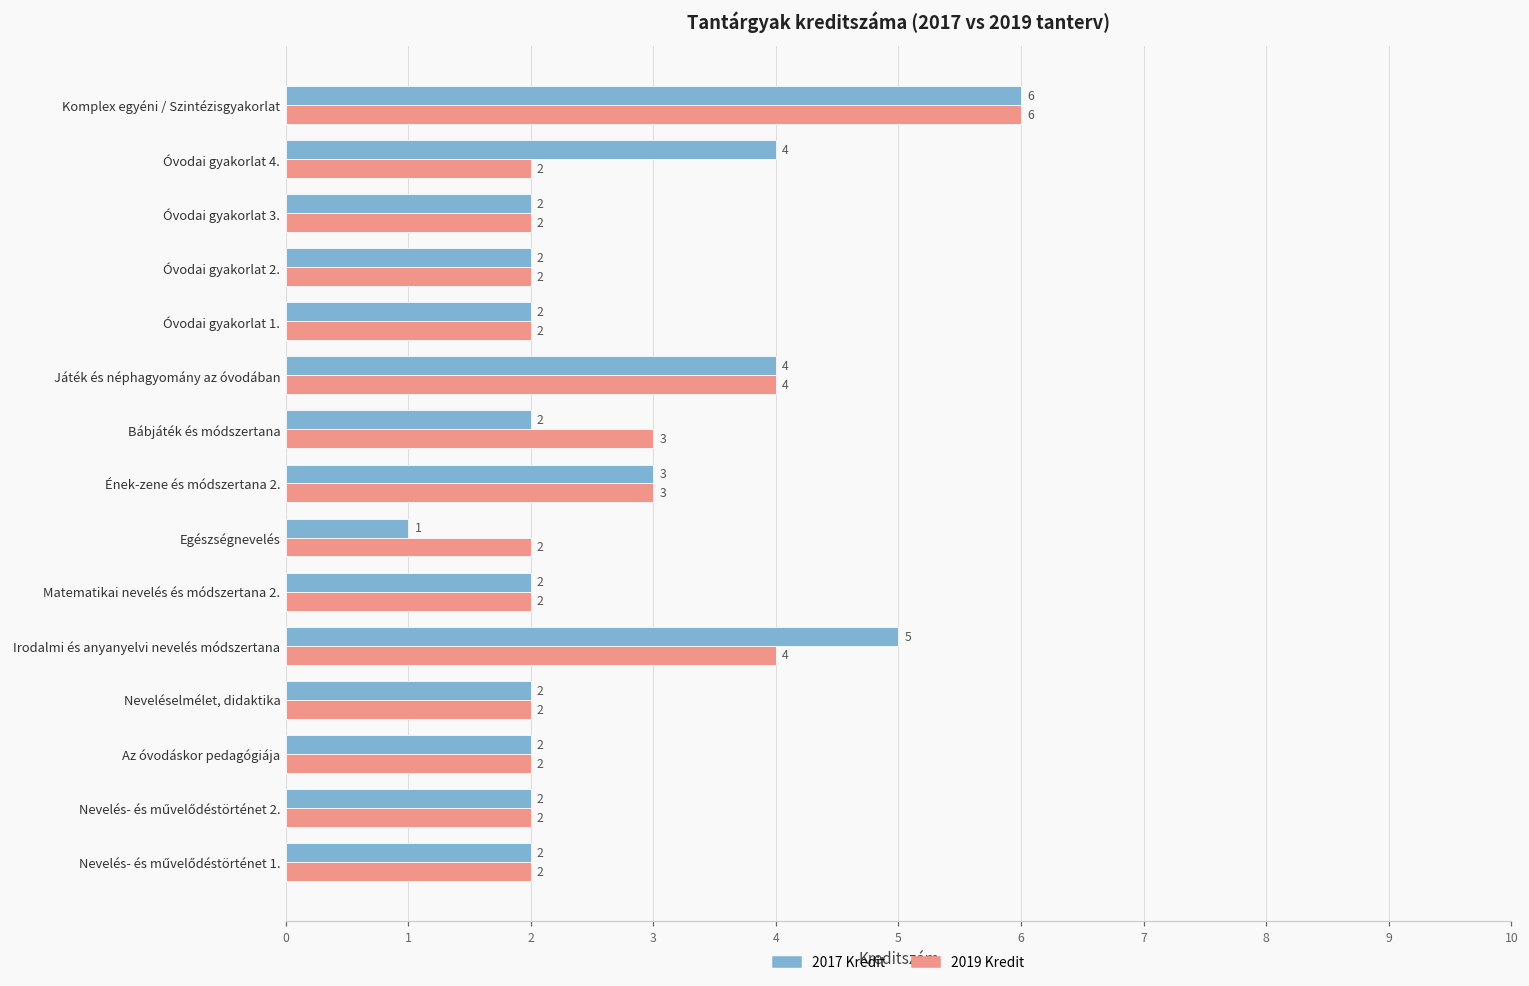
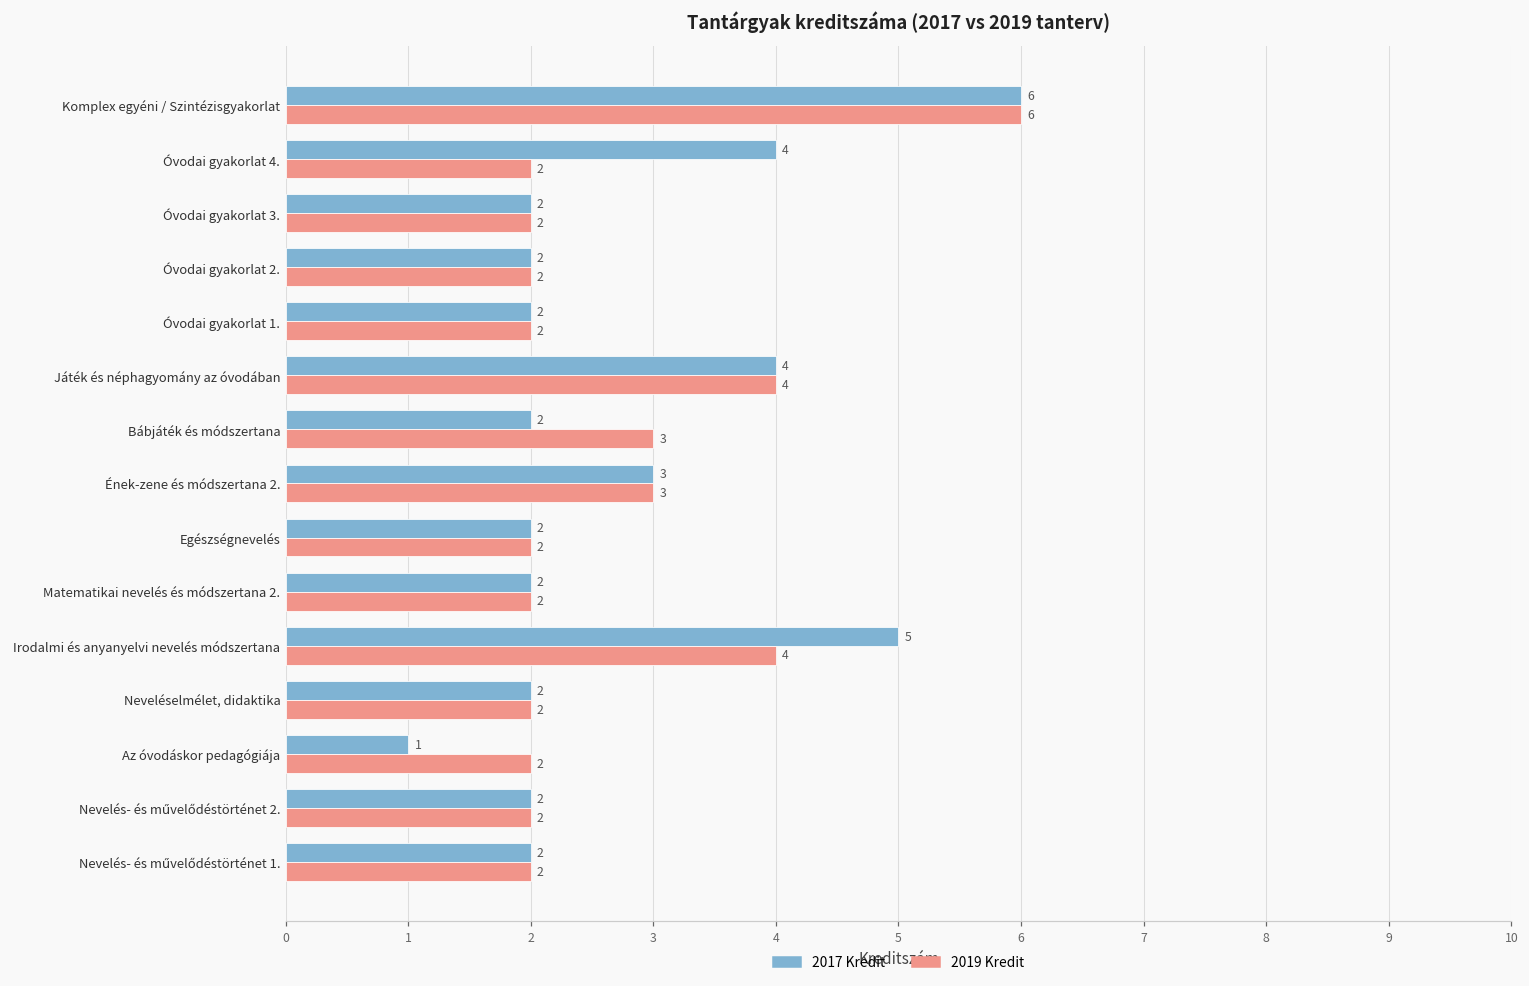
  {
    "2017 Kredit": {
      "Komplex egyéni / Szintézisgyakorlat": 6,
      "Óvodai gyakorlat 4.": 4,
      "Óvodai gyakorlat 3.": 2,
      "Óvodai gyakorlat 2.": 2,
      "Óvodai gyakorlat 1.": 2,
      "Játék és néphagyomány az óvodában": 4,
      "Bábjáték és módszertana": 2,
      "Ének-zene és módszertana 2.": 3,
-     "Egészségnevelés": 1,
+     "Egészségnevelés": 2,
      "Matematikai nevelés és módszertana 2.": 2,
      "Irodalmi és anyanyelvi nevelés módszertana": 5,
      "Neveléselmélet, didaktika": 2,
-     "Az óvodáskor pedagógiája": 2,
+     "Az óvodáskor pedagógiája": 1,
      "Nevelés- és művelődéstörténet 2.": 2,
      "Nevelés- és művelődéstörténet 1.": 2
    },
    "2019 Kredit": {
      "Komplex egyéni / Szintézisgyakorlat": 6,
      "Óvodai gyakorlat 4.": 2,
      "Óvodai gyakorlat 3.": 2,
      "Óvodai gyakorlat 2.": 2,
      "Óvodai gyakorlat 1.": 2,
      "Játék és néphagyomány az óvodában": 4,
      "Bábjáték és módszertana": 3,
      "Ének-zene és módszertana 2.": 3,
      "Egészségnevelés": 2,
      "Matematikai nevelés és módszertana 2.": 2,
      "Irodalmi és anyanyelvi nevelés módszertana": 4,
      "Neveléselmélet, didaktika": 2,
      "Az óvodáskor pedagógiája": 2,
      "Nevelés- és művelődéstörténet 2.": 2,
      "Nevelés- és művelődéstörténet 1.": 2
    }
  }
